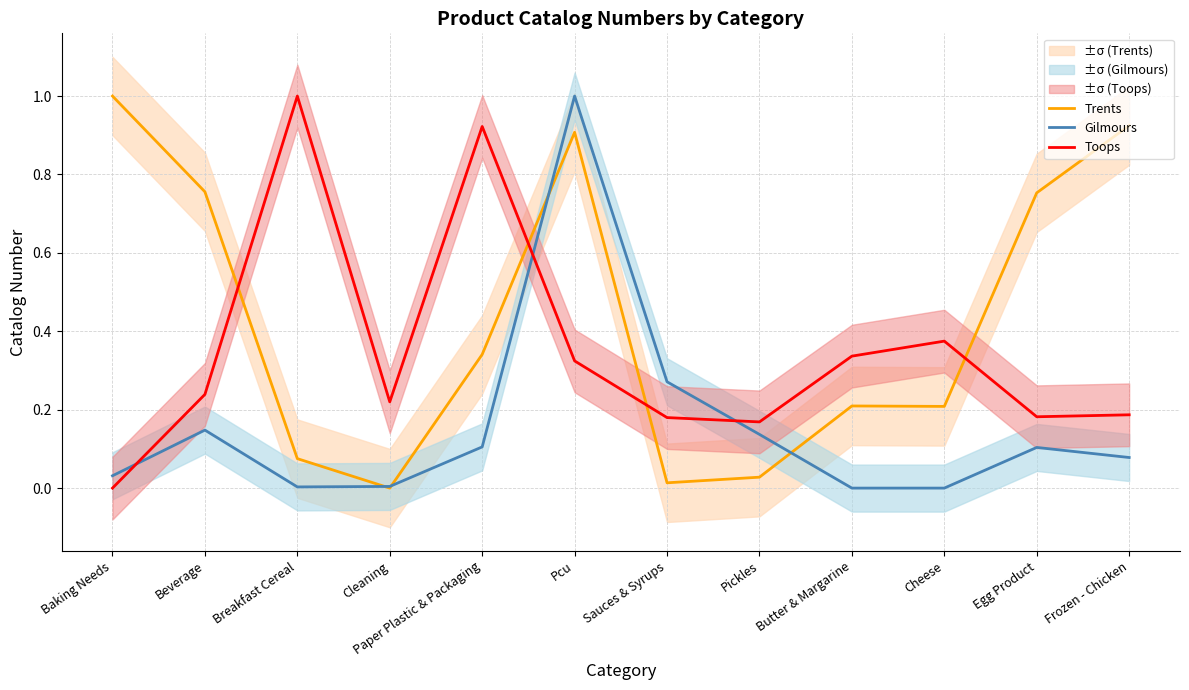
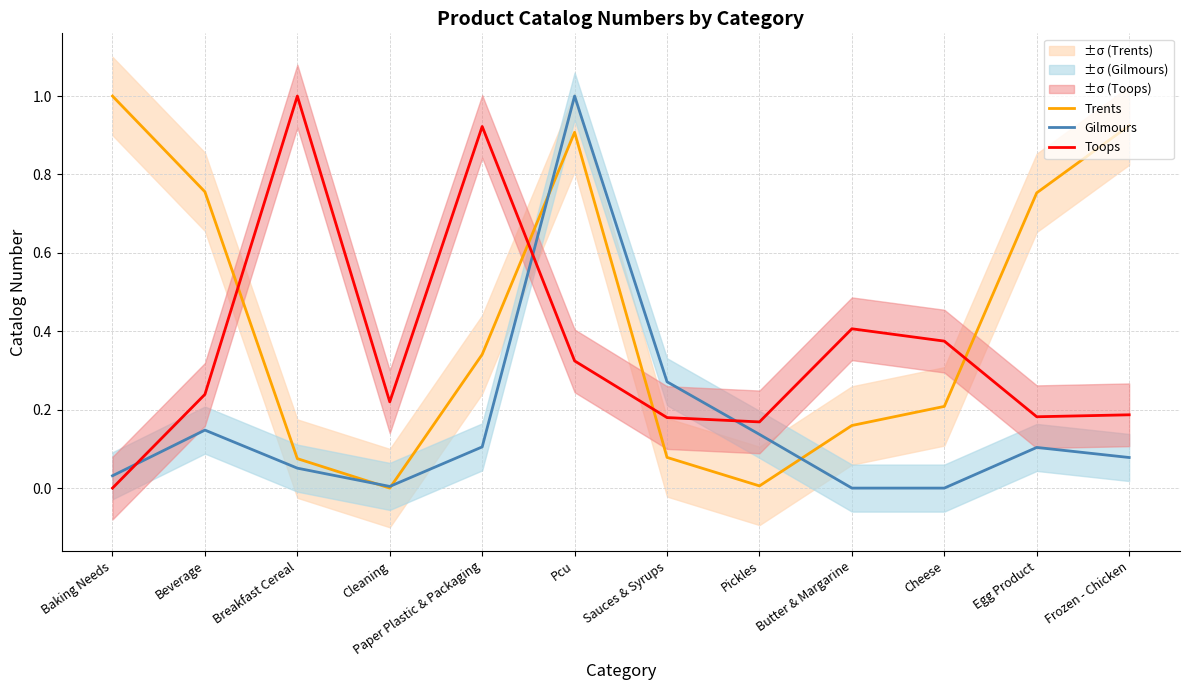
  {
    "Trents": {
      "Baking Needs": 1.00,
      "Beverage": 0.76,
      "Breakfast Cereal": 0.08,
      "Paper Plastic & Packaging": 0.34,
      "Pcu": 0.91,
-     "Sauces & Syrups": 0.01,
-     "Pickles": 0.03,
-     "Butter & Margarine": 0.21,
+     "Sauces & Syrups": 0.08,
+     "Pickles": 0.01,
+     "Butter & Margarine": 0.16,
      "Cheese": 0.21,
      "Egg Product": 0.75
    },
    "Gilmours": {
      "Baking Needs": 0.03,
      "Beverage": 0.15,
-     "Breakfast Cereal": 0.00,
+     "Breakfast Cereal": 0.05,
      "Paper Plastic & Packaging": 0.11,
      "Pcu": 1.00,
      "Sauces & Syrups": 0.27,
      "Pickles": 0.14,
      "Butter & Margarine": 0.00,
      "Cheese": 0.00,
      "Egg Product": 0.10,
      "Frozen - Chicken": 0.08
    },
    "Toops": {
      "Baking Needs": 0.00,
      "Beverage": 0.24,
      "Breakfast Cereal": 1.00,
      "Cleaning": 0.22,
      "Paper Plastic & Packaging": 0.92,
      "Pcu": 0.32,
      "Pickles": 0.17,
-     "Butter & Margarine": 0.34,
+     "Butter & Margarine": 0.41,
      "Cheese": 0.37,
      "Egg Product": 0.18,
      "Frozen - Chicken": 0.19
    }
  }
